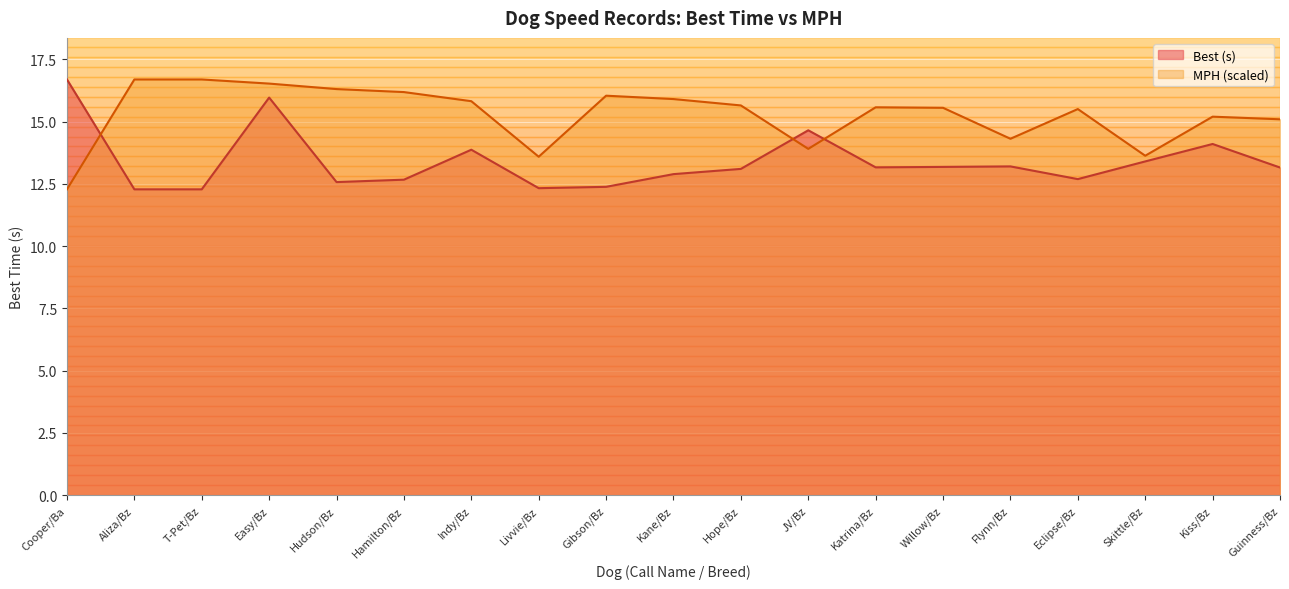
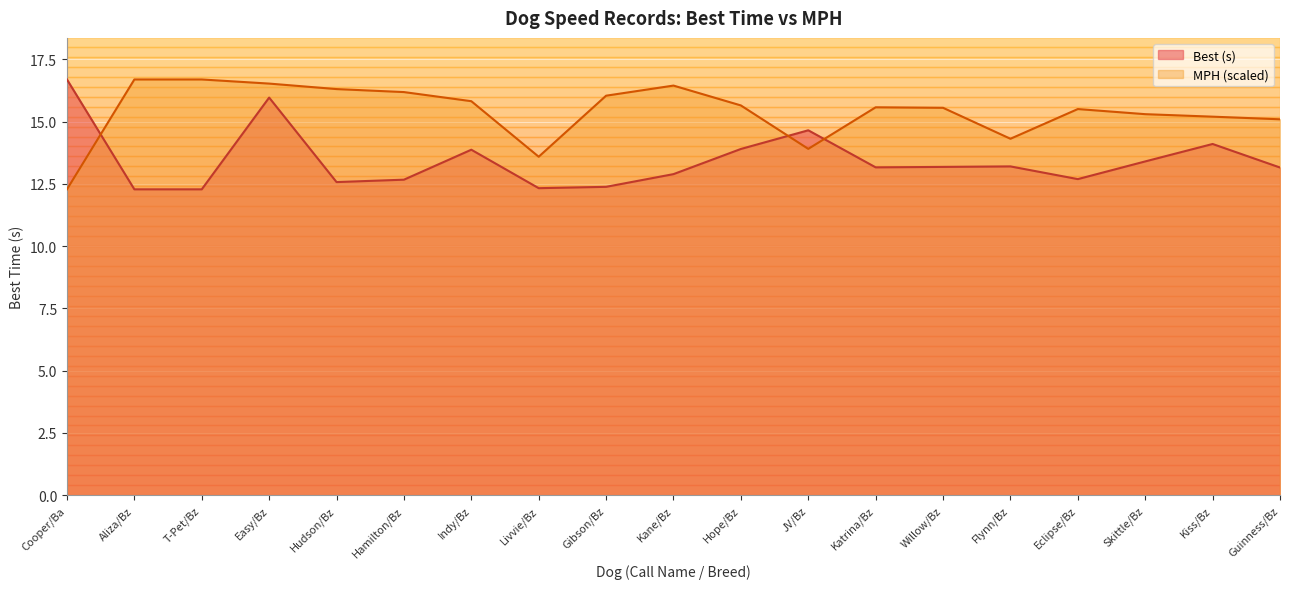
  {
    "Best (s)": {
      "Cooper/Ba": 16.7,
      "Aliza/Bz": 12.3,
      "T-Pet/Bz": 12.3,
      "Easy/Bz": 16.0,
      "Hudson/Bz": 12.6,
      "Hamilton/Bz": 12.7,
      "Indy/Bz": 13.9,
      "Livvie/Bz": 12.3,
      "Gibson/Bz": 12.4,
      "Kane/Bz": 12.9,
-     "Hope/Bz": 13.1,
+     "Hope/Bz": 13.9,
      "JV/Bz": 14.7,
      "Katrina/Bz": 13.2,
      "Willow/Bz": 13.2,
      "Flynn/Bz": 13.2,
      "Eclipse/Bz": 12.7,
      "Skittle/Bz": 13.4,
      "Kiss/Bz": 14.1,
      "Guinness/Bz": 13.2
    },
    "MPH (scaled)": {
      "Cooper/Ba": 12.3,
      "Aliza/Bz": 16.7,
      "T-Pet/Bz": 16.7,
      "Easy/Bz": 16.5,
      "Hudson/Bz": 16.3,
      "Hamilton/Bz": 16.2,
      "Indy/Bz": 15.8,
      "Livvie/Bz": 13.6,
      "Gibson/Bz": 16.0,
-     "Kane/Bz": 15.9,
+     "Kane/Bz": 16.4,
      "Hope/Bz": 15.6,
      "JV/Bz": 13.9,
      "Katrina/Bz": 15.6,
      "Willow/Bz": 15.6,
      "Flynn/Bz": 14.3,
      "Eclipse/Bz": 15.5,
-     "Skittle/Bz": 13.6,
+     "Skittle/Bz": 15.3,
      "Kiss/Bz": 15.2,
      "Guinness/Bz": 15.1
    }
  }
